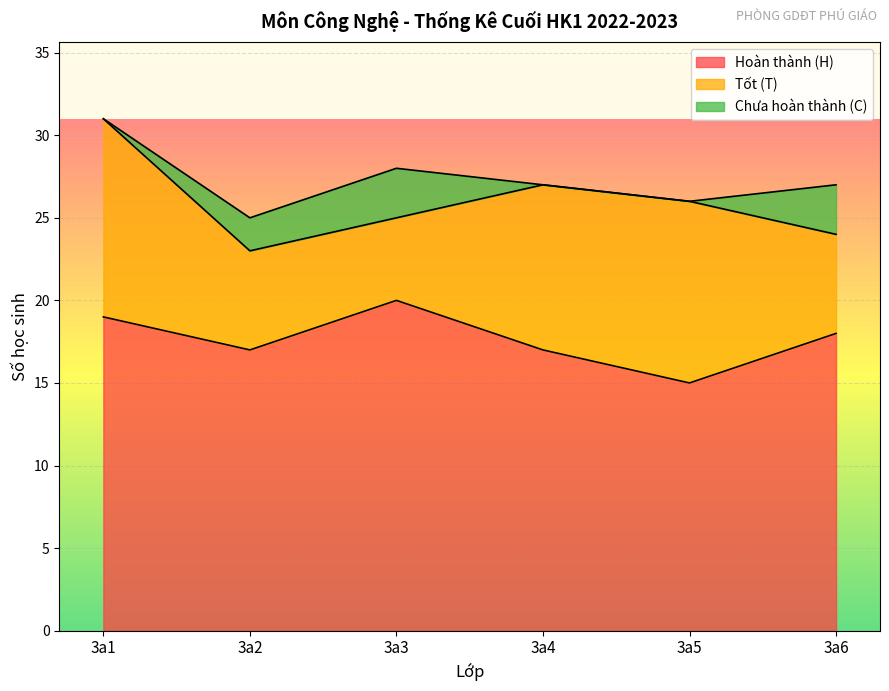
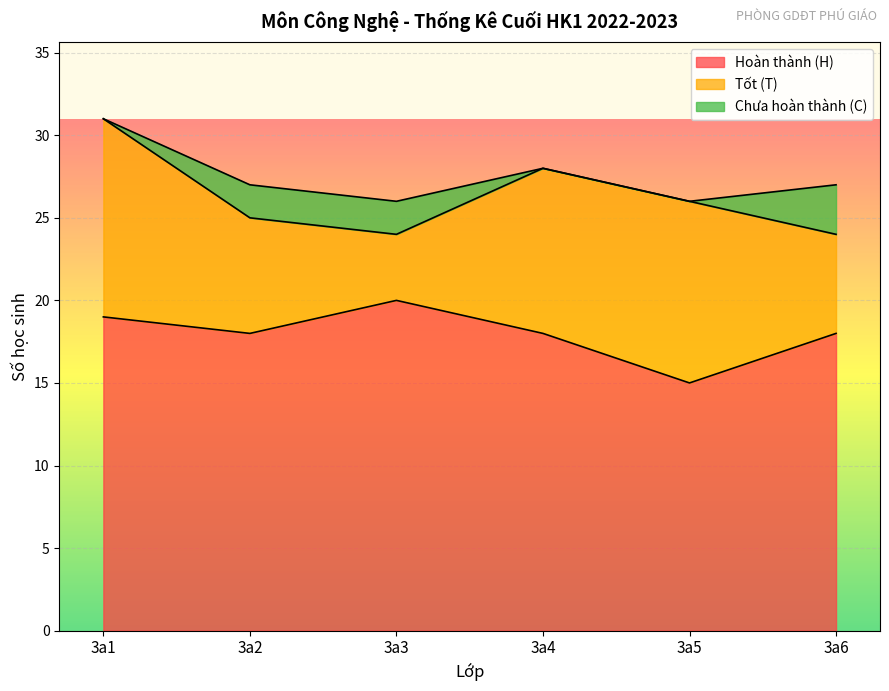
  {
    "Hoàn thành (H)": {
      "3a1": 19,
-     "3a2": 17,
+     "3a2": 18,
      "3a3": 20,
-     "3a4": 17,
+     "3a4": 18,
      "3a5": 15,
      "3a6": 18
    },
    "Tốt (T)": {
-     "3a2": 6,
-     "3a3": 5,
+     "3a2": 7,
+     "3a3": 4,
      "3a6": 6
    },
    "Chưa hoàn thành (C)": {
      "3a2": 2,
-     "3a3": 3,
+     "3a3": 2,
      "3a6": 3
    }
  }
